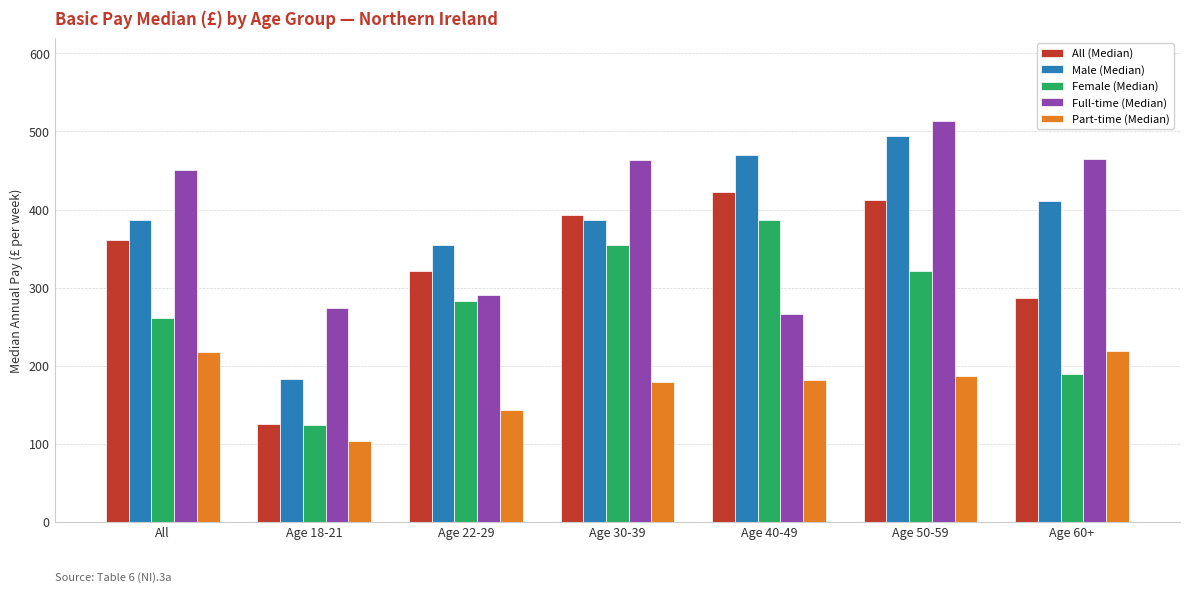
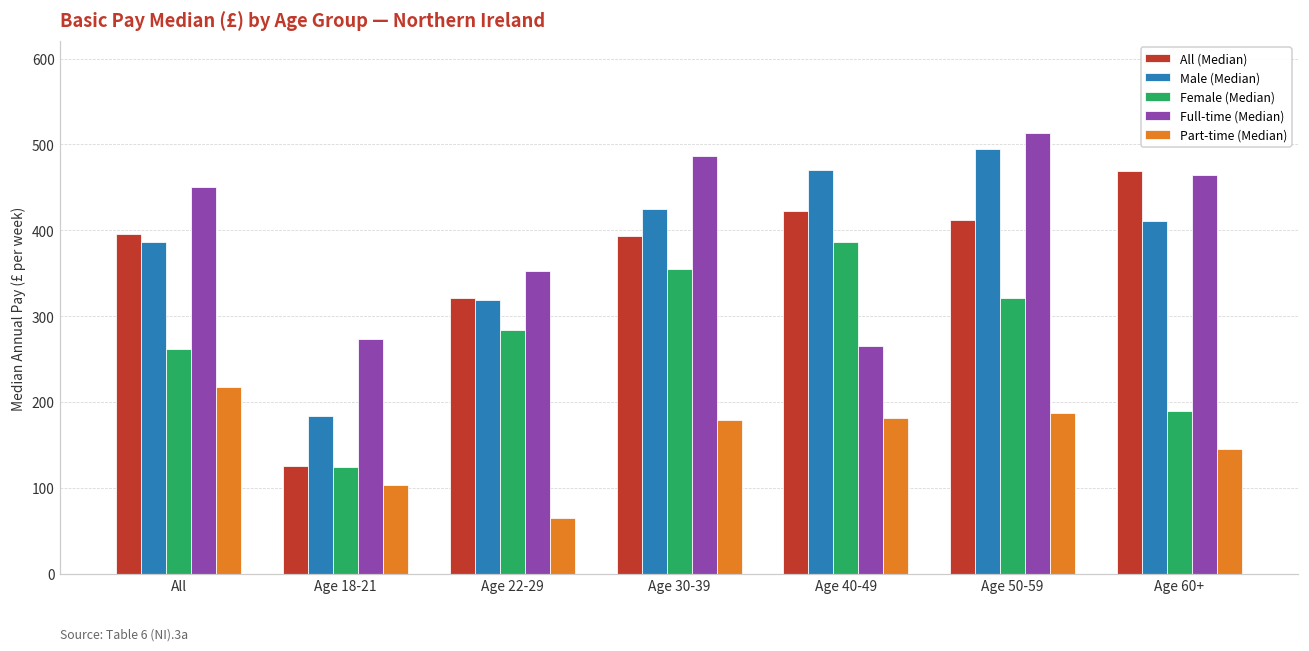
  {
    "All (Median)": {
-     "All": 360,
+     "All": 400,
      "Age 18-21": 130,
      "Age 22-29": 320,
      "Age 30-39": 390,
      "Age 40-49": 420,
      "Age 50-59": 410,
-     "Age 60+": 290
+     "Age 60+": 470
    },
    "Male (Median)": {
      "All": 390,
      "Age 18-21": 180,
-     "Age 22-29": 350,
-     "Age 30-39": 390,
+     "Age 22-29": 320,
+     "Age 30-39": 420,
      "Age 40-49": 470,
      "Age 50-59": 490,
      "Age 60+": 410
    },
    "Female (Median)": {
      "All": 260,
      "Age 18-21": 120,
      "Age 22-29": 280,
      "Age 30-39": 360,
      "Age 40-49": 390,
      "Age 50-59": 320,
      "Age 60+": 190
    },
    "Full-time (Median)": {
      "All": 450,
      "Age 18-21": 270,
-     "Age 22-29": 290,
-     "Age 30-39": 460,
+     "Age 22-29": 350,
+     "Age 30-39": 490,
      "Age 40-49": 270,
      "Age 50-59": 510,
      "Age 60+": 460
    },
    "Part-time (Median)": {
      "All": 220,
      "Age 18-21": 100,
-     "Age 22-29": 140,
+     "Age 22-29": 70,
      "Age 30-39": 180,
      "Age 40-49": 180,
      "Age 50-59": 190,
-     "Age 60+": 220
+     "Age 60+": 140
    }
  }
